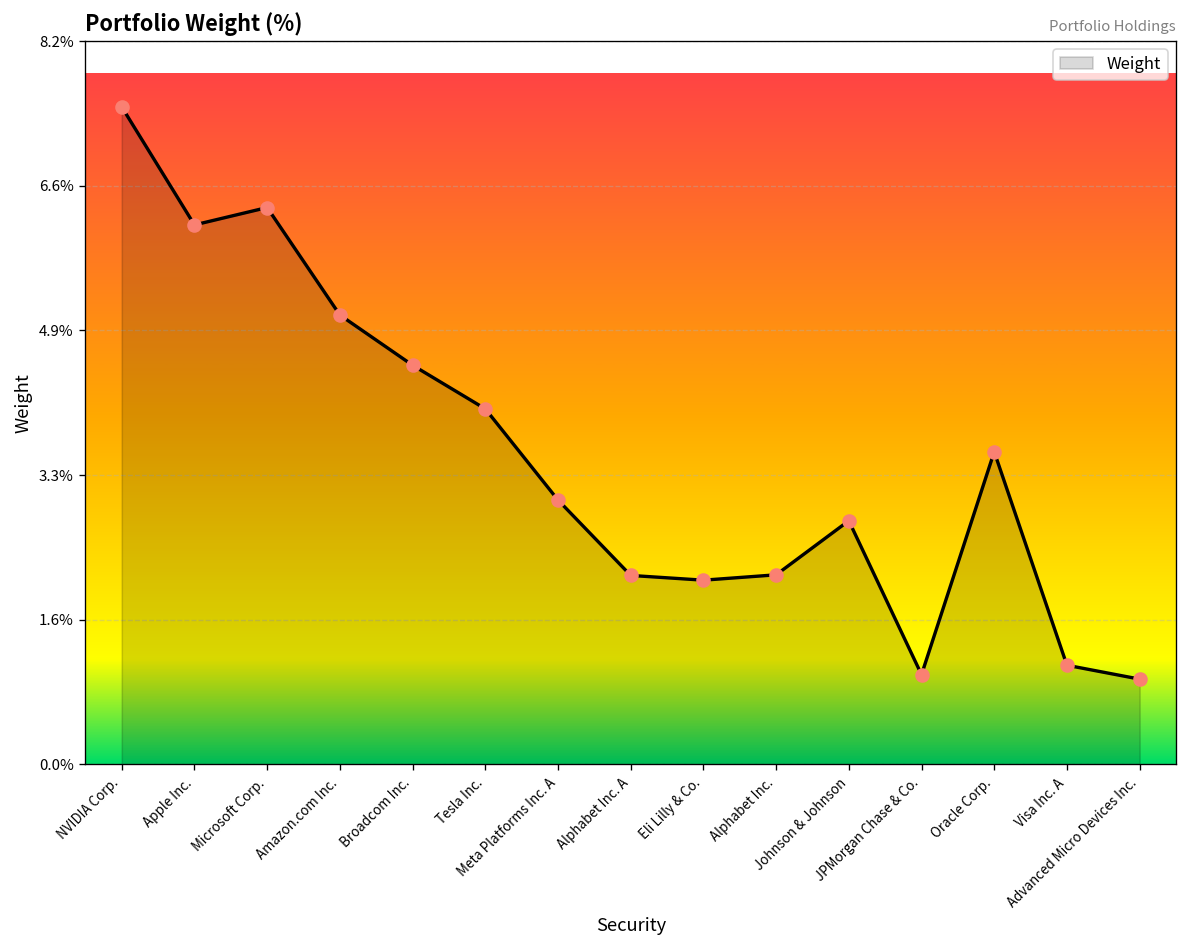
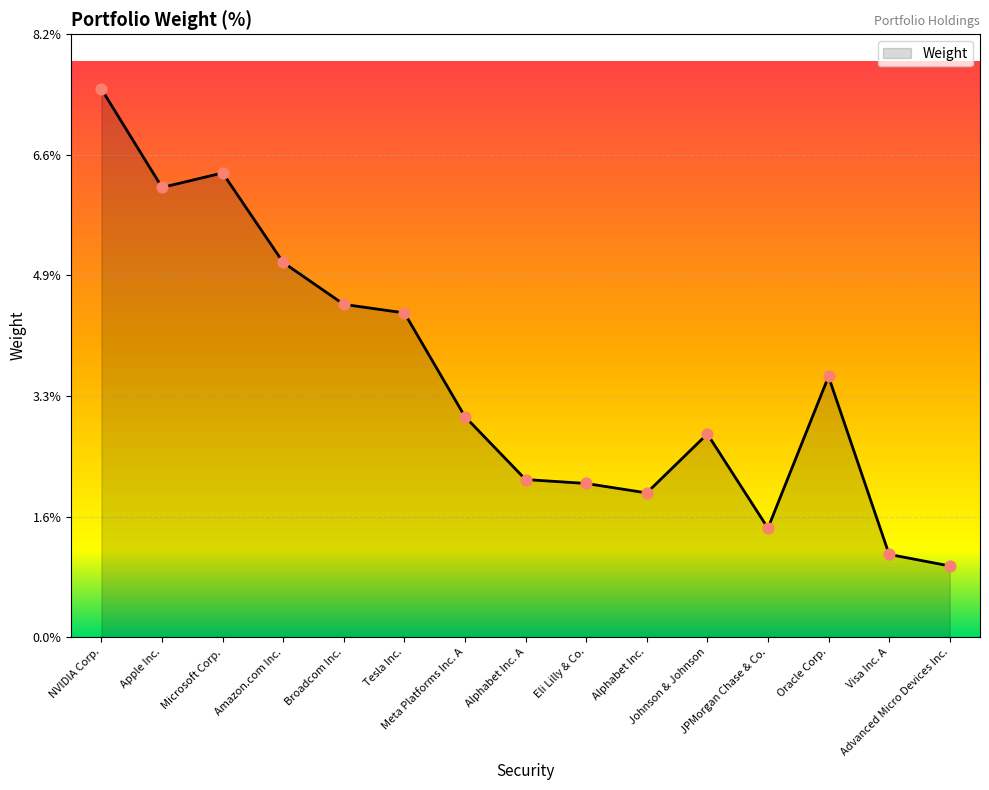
  {
    "NVIDIA Corp.": "7.5%",
    "Apple Inc.": "6.1%",
    "Microsoft Corp.": "6.3%",
    "Amazon.com Inc.": "5.1%",
    "Broadcom Inc.": "4.5%",
-   "Tesla Inc.": "4.1%",
+   "Tesla Inc.": "4.4%",
    "Meta Platforms Inc. A": "3.0%",
    "Alphabet Inc. A": "2.2%",
    "Eli Lilly & Co.": "2.1%",
-   "Alphabet Inc.": "2.2%",
+   "Alphabet Inc.": "2.0%",
    "Johnson & Johnson": "2.8%",
-   "JPMorgan Chase & Co.": "1.0%",
+   "JPMorgan Chase & Co.": "1.5%",
    "Oracle Corp.": "3.6%",
    "Visa Inc. A": "1.1%",
    "Advanced Micro Devices Inc.": "1.0%"
  }
